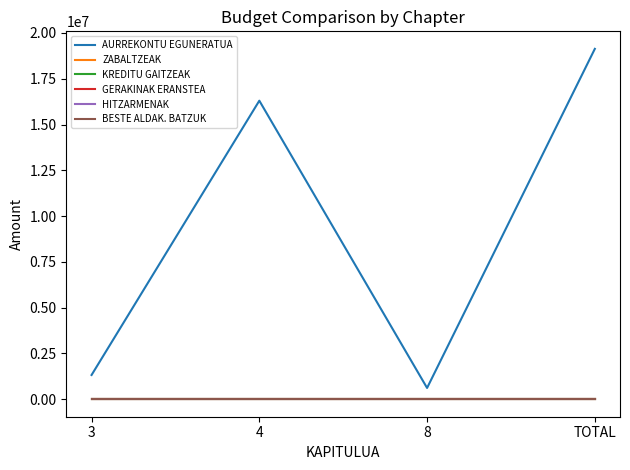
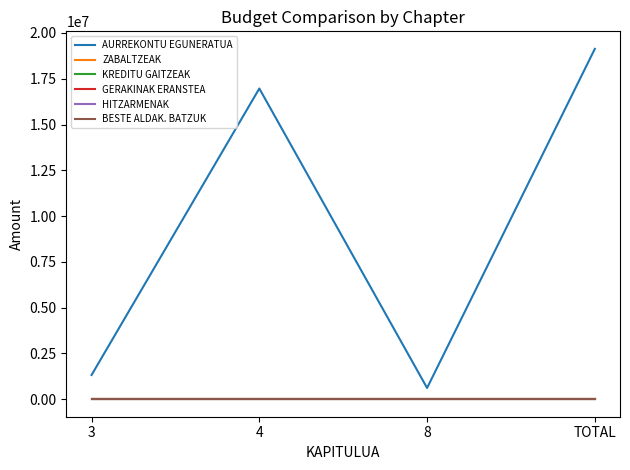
  {
    "AURREKONTU EGUNERATUA": {
      "3": 1300000,
-     "4": 16300000,
+     "4": 17000000,
      "8": 600000,
      "TOTAL": 19100000
    },
    "BESTE ALDAK. BATZUK": {
      "3": 0,
      "4": 0,
      "8": 0,
      "TOTAL": 0
    }
  }
